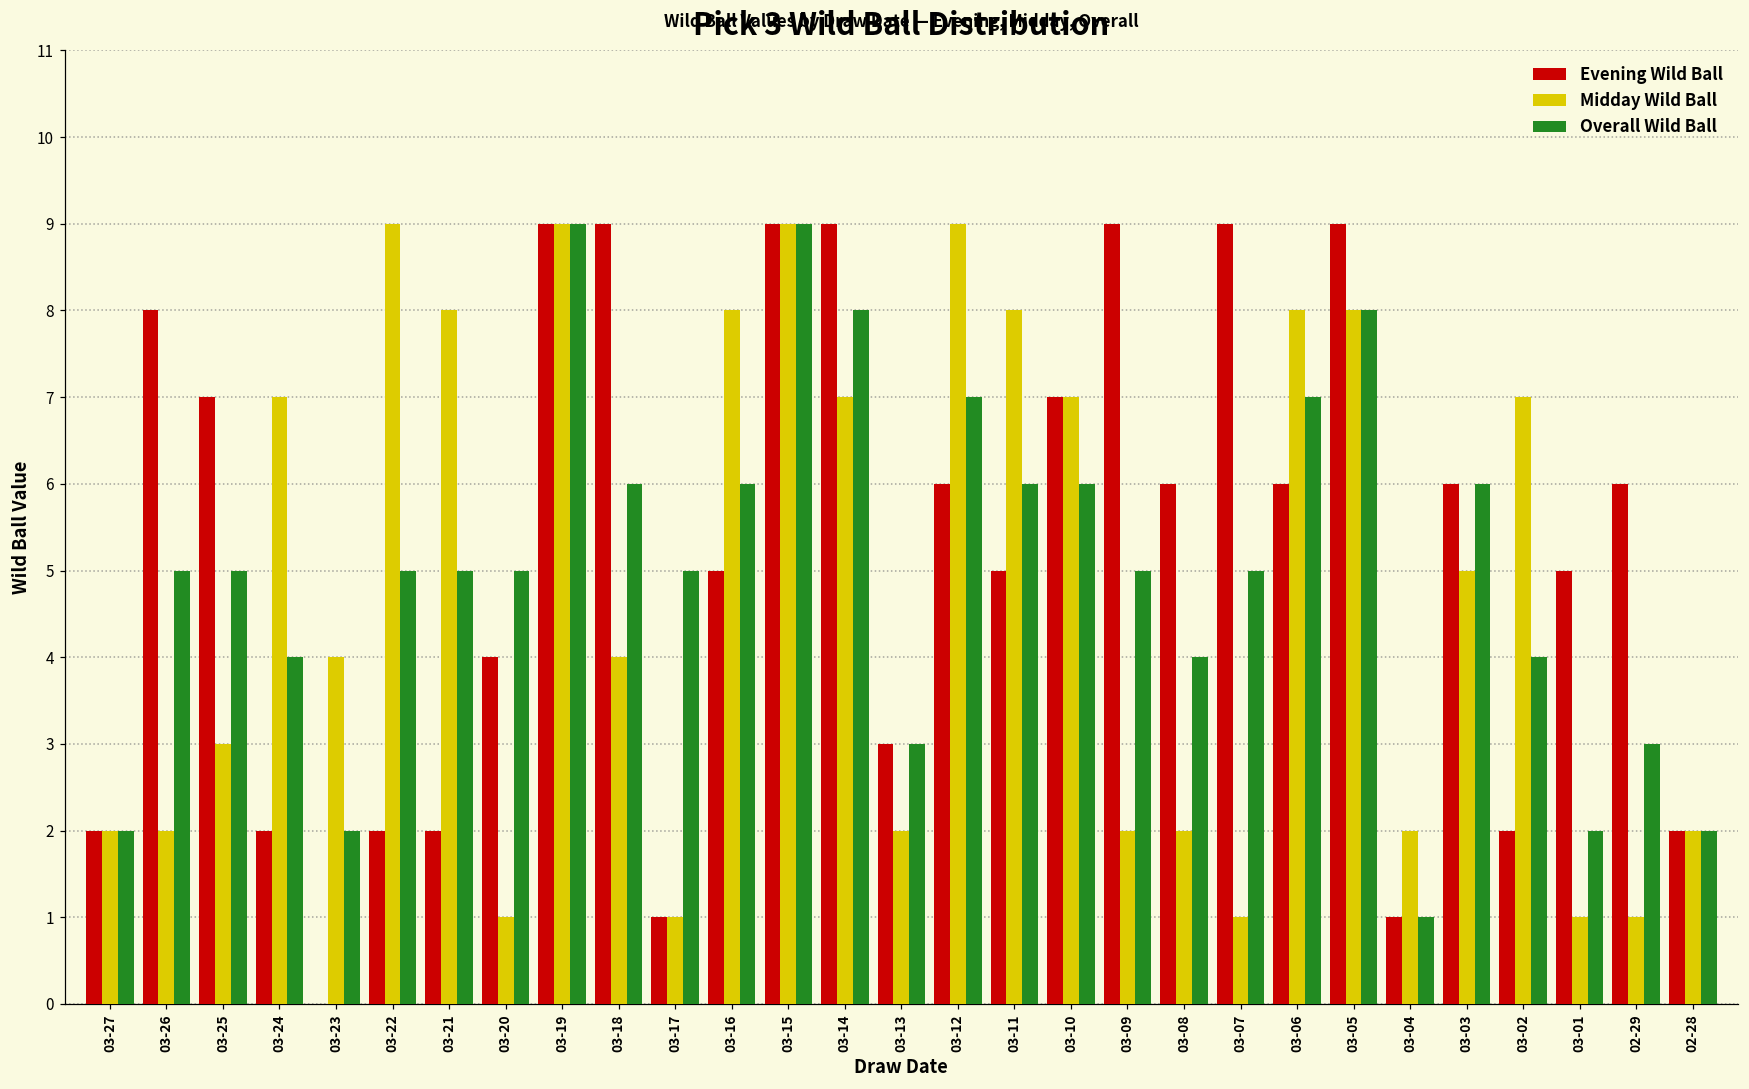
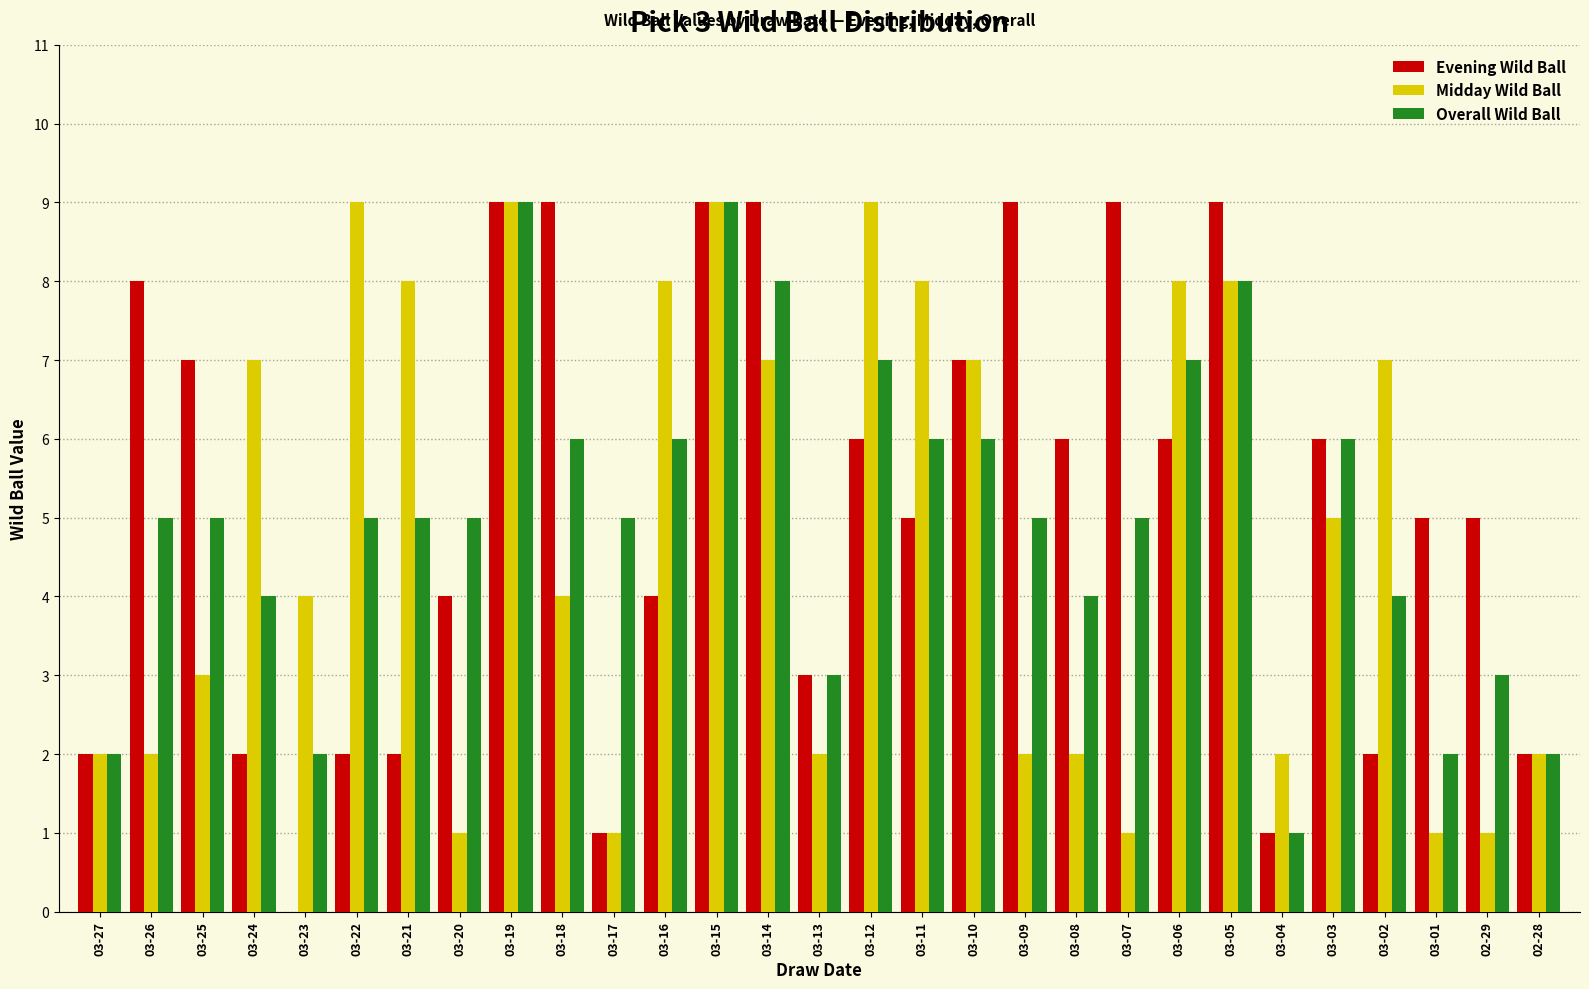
  {
    "Evening Wild Ball": {
      "03-27": 2,
      "03-26": 8,
      "03-25": 7,
      "03-24": 2,
      "03-23": 0,
      "03-22": 2,
      "03-21": 2,
      "03-20": 4,
      "03-19": 9,
      "03-18": 9,
      "03-17": 1,
-     "03-16": 5,
+     "03-16": 4,
      "03-15": 9,
      "03-14": 9,
      "03-13": 3,
      "03-12": 6,
      "03-11": 5,
      "03-10": 7,
      "03-09": 9,
      "03-08": 6,
      "03-07": 9,
      "03-06": 6,
      "03-05": 9,
      "03-04": 1,
      "03-03": 6,
      "03-02": 2,
      "03-01": 5,
-     "02-29": 6,
+     "02-29": 5,
      "02-28": 2
    },
    "Midday Wild Ball": {
      "03-27": 2,
      "03-26": 2,
      "03-25": 3,
      "03-24": 7,
      "03-23": 4,
      "03-22": 9,
      "03-21": 8,
      "03-20": 1,
      "03-19": 9,
      "03-18": 4,
      "03-17": 1,
      "03-16": 8,
      "03-15": 9,
      "03-14": 7,
      "03-13": 2,
      "03-12": 9,
      "03-11": 8,
      "03-10": 7,
      "03-09": 2,
      "03-08": 2,
      "03-07": 1,
      "03-06": 8,
      "03-05": 8,
      "03-04": 2,
      "03-03": 5,
      "03-02": 7,
      "03-01": 1,
      "02-29": 1,
      "02-28": 2
    },
    "Overall Wild Ball": {
      "03-27": 2,
      "03-26": 5,
      "03-25": 5,
      "03-24": 4,
      "03-23": 2,
      "03-22": 5,
      "03-21": 5,
      "03-20": 5,
      "03-19": 9,
      "03-18": 6,
      "03-17": 5,
      "03-16": 6,
      "03-15": 9,
      "03-14": 8,
      "03-13": 3,
      "03-12": 7,
      "03-11": 6,
      "03-10": 6,
      "03-09": 5,
      "03-08": 4,
      "03-07": 5,
      "03-06": 7,
      "03-05": 8,
      "03-04": 1,
      "03-03": 6,
      "03-02": 4,
      "03-01": 2,
      "02-29": 3,
      "02-28": 2
    }
  }
